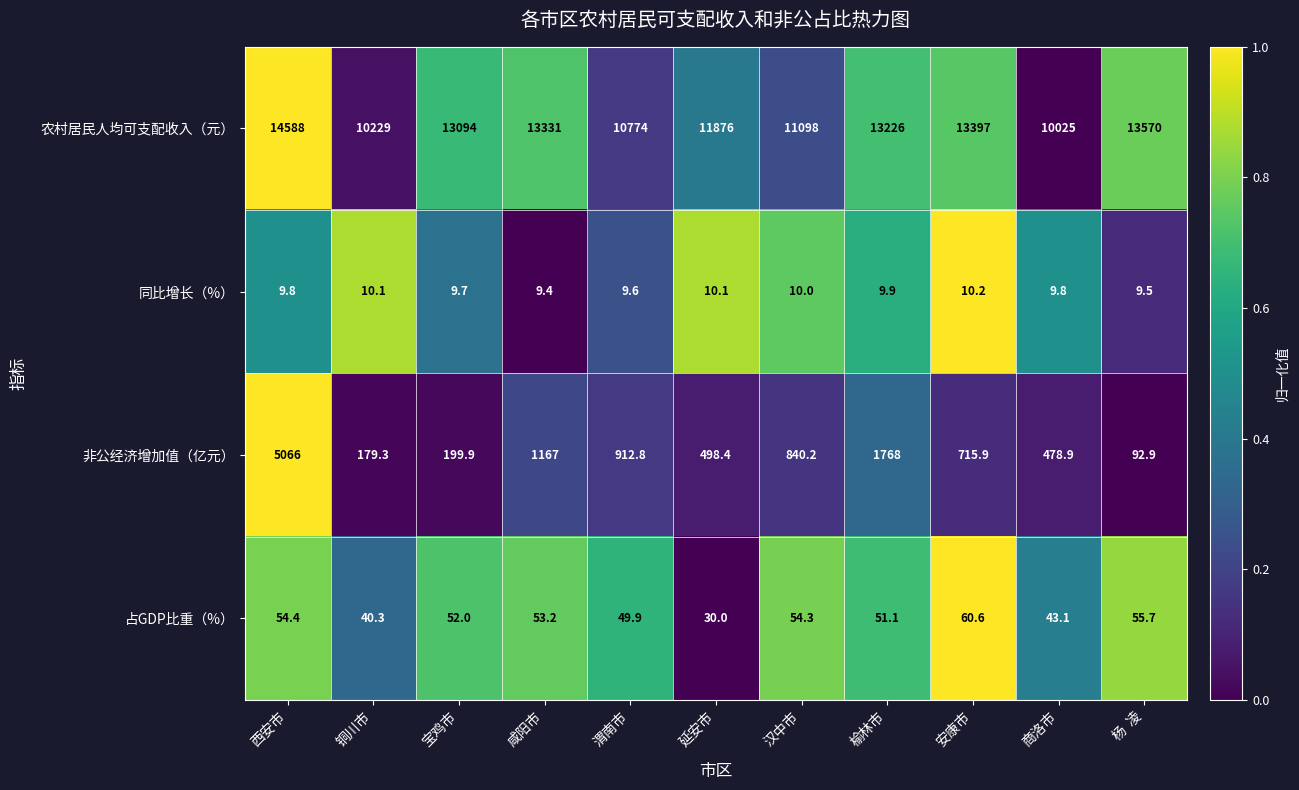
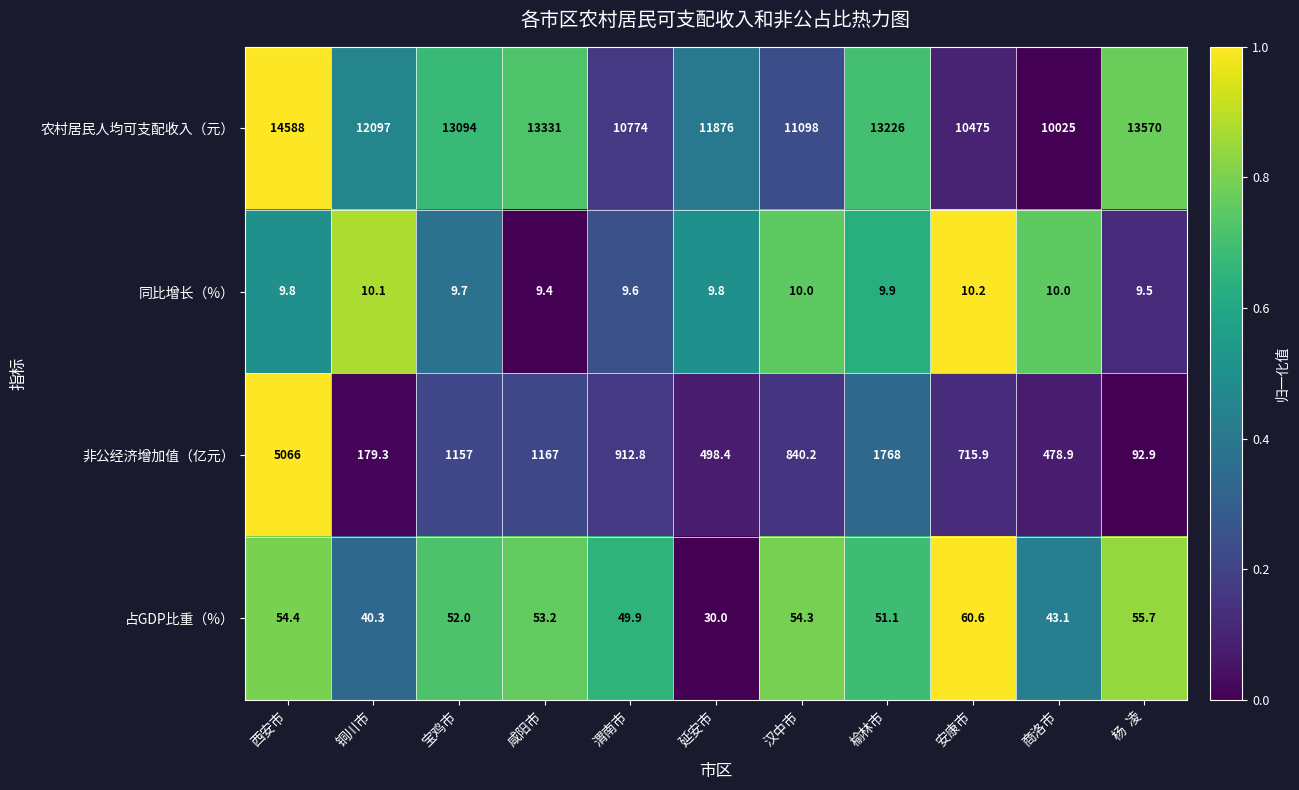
  {
    "农村居民人均可支配收入（元）": {
      "西安市": 14588,
-     "铜川市": 10229,
+     "铜川市": 12097,
      "宝鸡市": 13094,
      "咸阳市": 13331,
      "渭南市": 10774,
      "延安市": 11876,
      "汉中市": 11098,
      "榆林市": 13226,
-     "安康市": 13397,
+     "安康市": 10475,
      "商洛市": 10025,
      "杨 凌": 13570
    },
    "同比增长（%）": {
      "西安市": 9.8,
      "铜川市": 10.1,
      "宝鸡市": 9.7,
      "咸阳市": 9.4,
      "渭南市": 9.6,
-     "延安市": 10.1,
+     "延安市": 9.8,
      "汉中市": 10.0,
      "榆林市": 9.9,
      "安康市": 10.2,
-     "商洛市": 9.8,
+     "商洛市": 10.0,
      "杨 凌": 9.5
    },
    "非公经济增加值（亿元）": {
      "西安市": 5066,
      "铜川市": 179.3,
-     "宝鸡市": 199.9,
+     "宝鸡市": 1157,
      "咸阳市": 1167,
      "渭南市": 912.8,
      "延安市": 498.4,
      "汉中市": 840.2,
      "榆林市": 1768,
      "安康市": 715.9,
      "商洛市": 478.9,
      "杨 凌": 92.9
    },
    "占GDP比重（%）": {
      "西安市": 54.4,
      "铜川市": 40.3,
      "宝鸡市": 52.0,
      "咸阳市": 53.2,
      "渭南市": 49.9,
      "延安市": 30.0,
      "汉中市": 54.3,
      "榆林市": 51.1,
      "安康市": 60.6,
      "商洛市": 43.1,
      "杨 凌": 55.7
    }
  }
